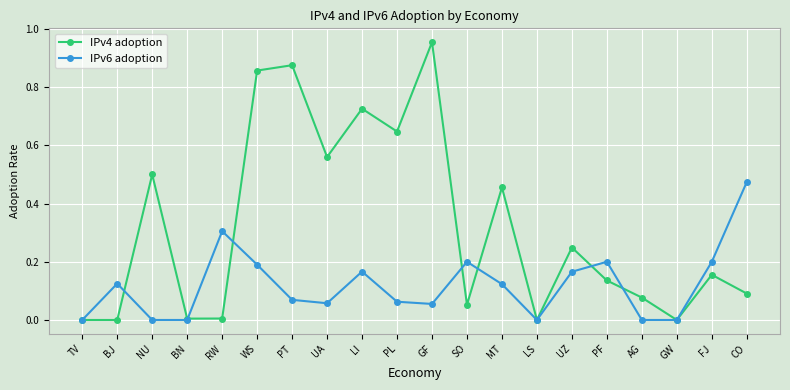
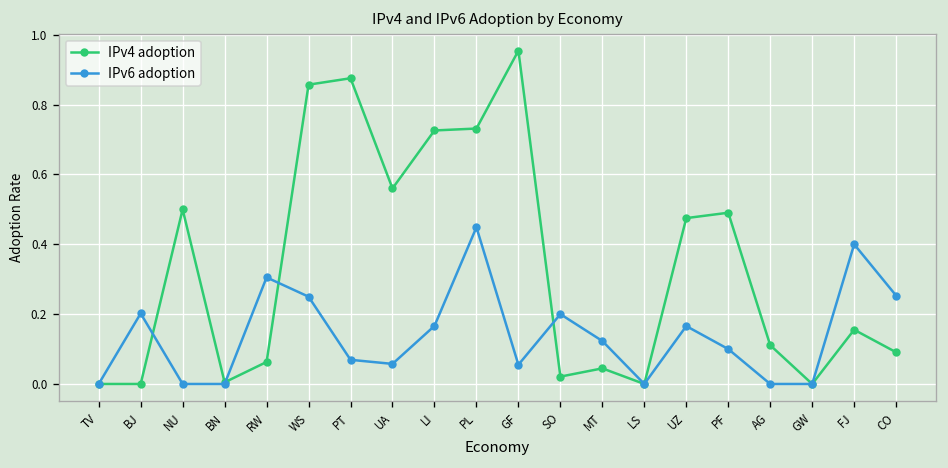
  {
    "IPv4 adoption": {
      "BJ": 0.00,
      "NU": 0.50,
-     "RW": 0.01,
+     "RW": 0.06,
      "WS": 0.86,
      "PT": 0.88,
      "UA": 0.56,
      "LI": 0.73,
-     "PL": 0.65,
+     "PL": 0.73,
      "GF": 0.95,
-     "SO": 0.05,
-     "MT": 0.46,
-     "UZ": 0.25,
-     "PF": 0.14,
-     "AG": 0.08,
+     "SO": 0.02,
+     "MT": 0.04,
+     "UZ": 0.48,
+     "PF": 0.49,
+     "AG": 0.11,
      "FJ": 0.16,
      "CO": 0.09
    },
    "IPv6 adoption": {
-     "BJ": 0.13,
+     "BJ": 0.20,
      "NU": 0.00,
      "RW": 0.31,
-     "WS": 0.19,
+     "WS": 0.25,
      "PT": 0.07,
      "UA": 0.06,
      "LI": 0.17,
-     "PL": 0.06,
+     "PL": 0.45,
      "GF": 0.06,
      "SO": 0.20,
      "MT": 0.12,
      "UZ": 0.17,
-     "PF": 0.2,
+     "PF": 0.1,
      "AG": 0.00,
-     "FJ": 0.2,
-     "CO": 0.47
+     "FJ": 0.4,
+     "CO": 0.25
    }
  }
